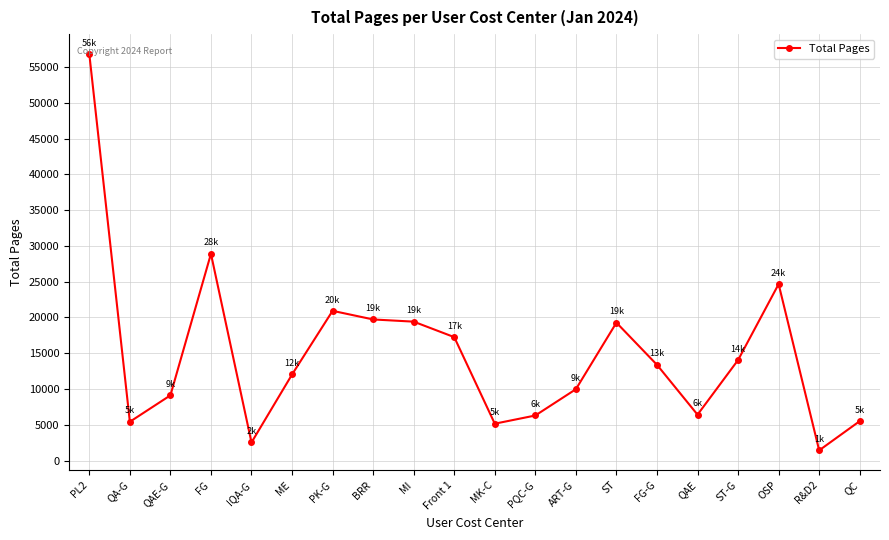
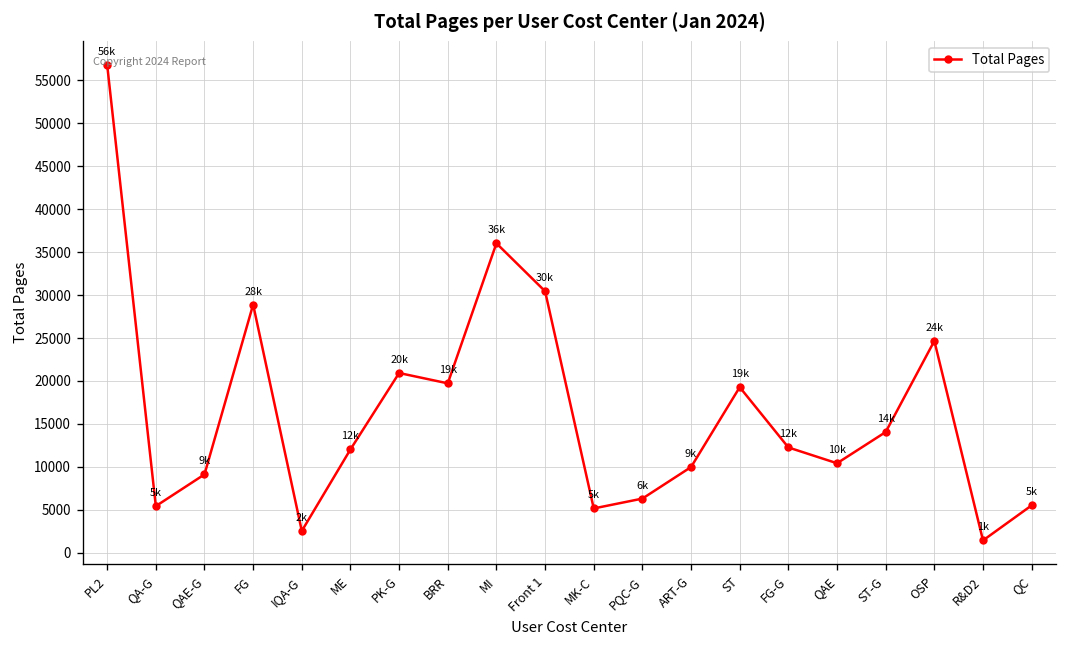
  {
    "QA-G": "5k",
    "QAE-G": "9k",
    "ME": "12k",
-   "MI": "19k",
-   "Front 1": "17k",
+   "MI": "36k",
+   "Front 1": "30k",
    "MK-C": "5k",
    "PQC-G": "6k",
    "ST": "19k",
-   "FG-G": "13k",
-   "QAE": "6k",
+   "FG-G": "12k",
+   "QAE": "10k",
    "ST-G": "14k",
    "R&D2": "1k"
  }
